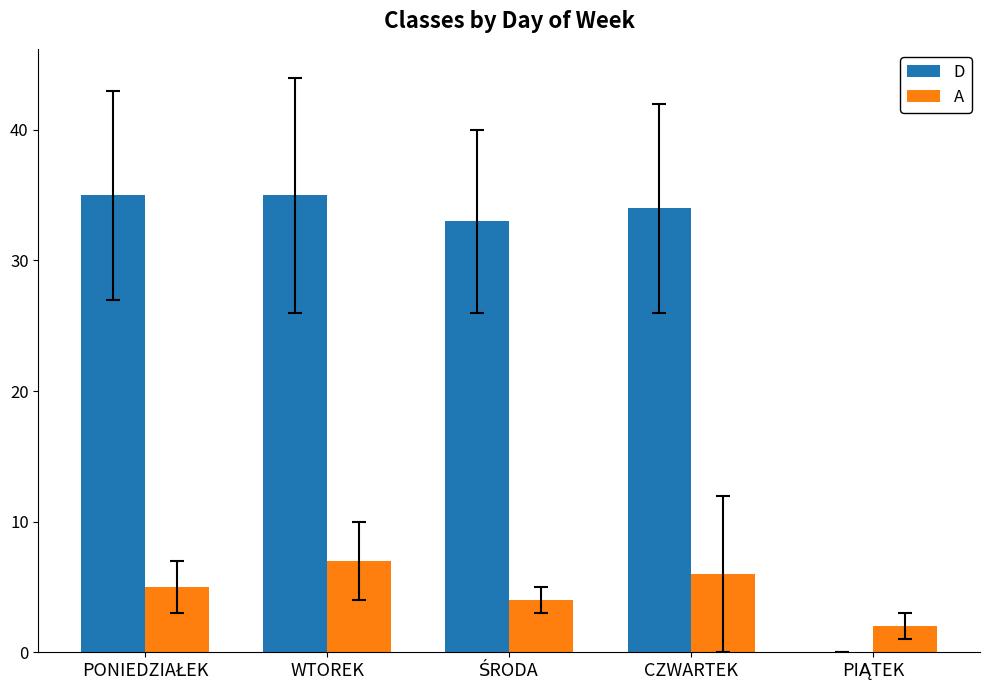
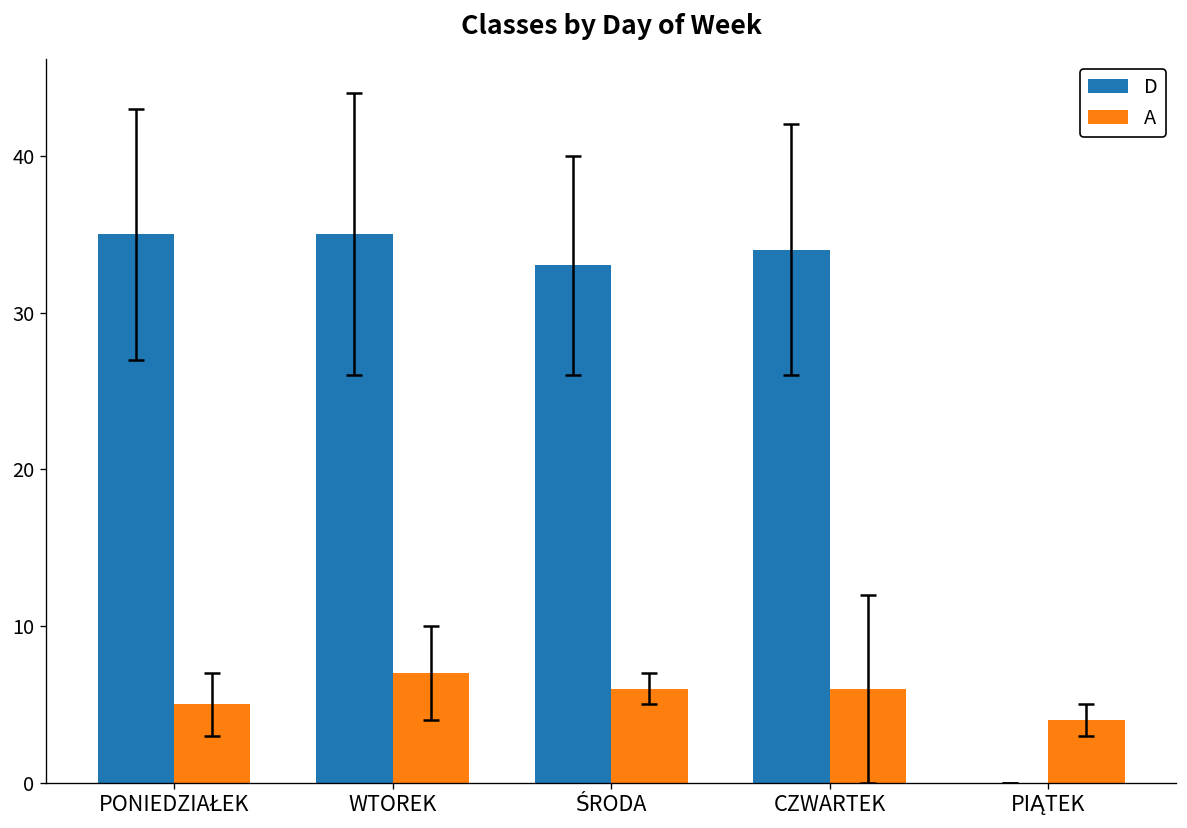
  {
    "A": {
      "PONIEDZIAŁEK": 5,
      "WTOREK": 7,
-     "ŚRODA": 4,
+     "ŚRODA": 6,
      "CZWARTEK": 6,
-     "PIĄTEK": 2
+     "PIĄTEK": 4
    }
  }
